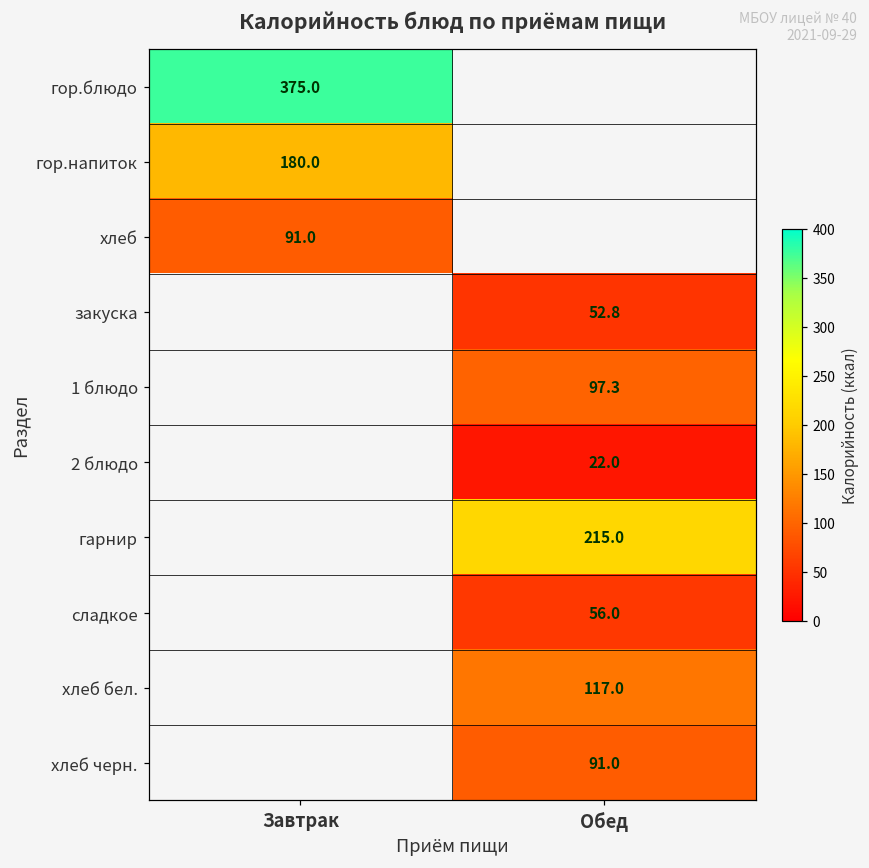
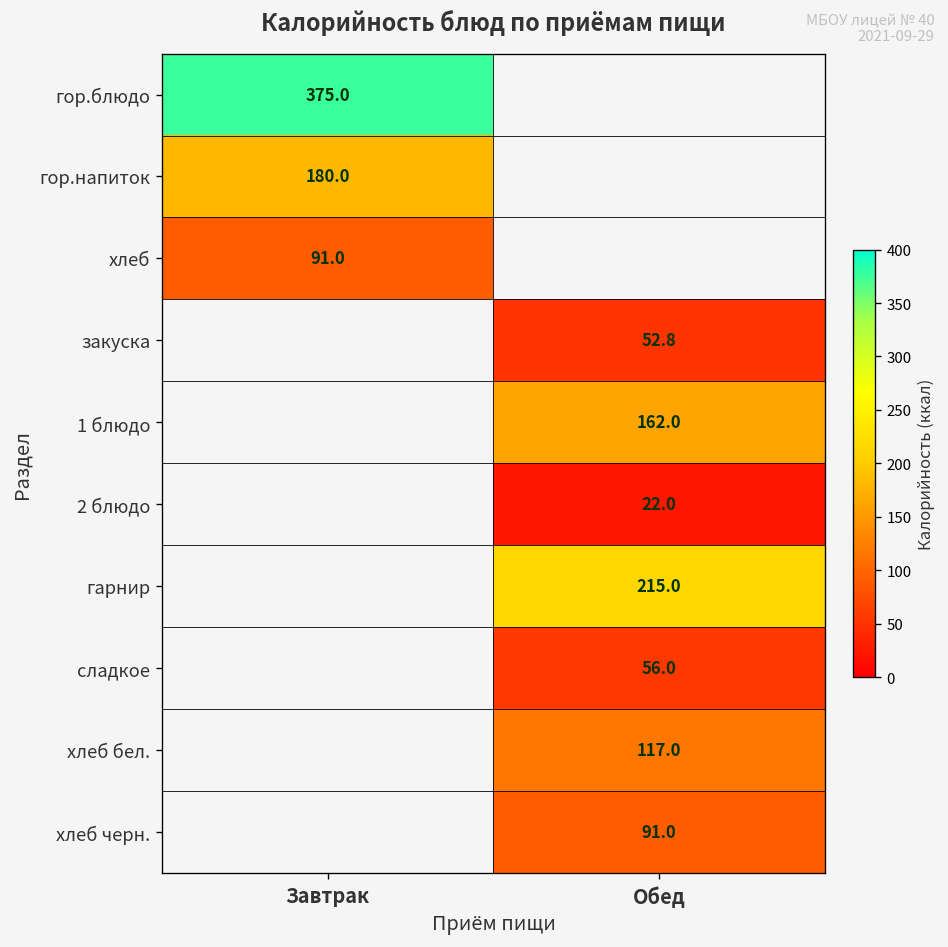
  {
    "гор.блюдо": {
      "Завтрак": 375.0
    },
    "гор.напиток": {
      "Завтрак": 180.0
    },
    "хлеб": {
      "Завтрак": 91.0
    },
    "закуска": {
      "Обед": 52.8
    },
    "1 блюдо": {
-     "Обед": 97.3
+     "Обед": 162.0
    },
    "2 блюдо": {
      "Обед": 22.0
    },
    "гарнир": {
      "Обед": 215.0
    },
    "сладкое": {
      "Обед": 56.0
    },
    "хлеб бел.": {
      "Обед": 117.0
    },
    "хлеб черн.": {
      "Обед": 91.0
    }
  }
